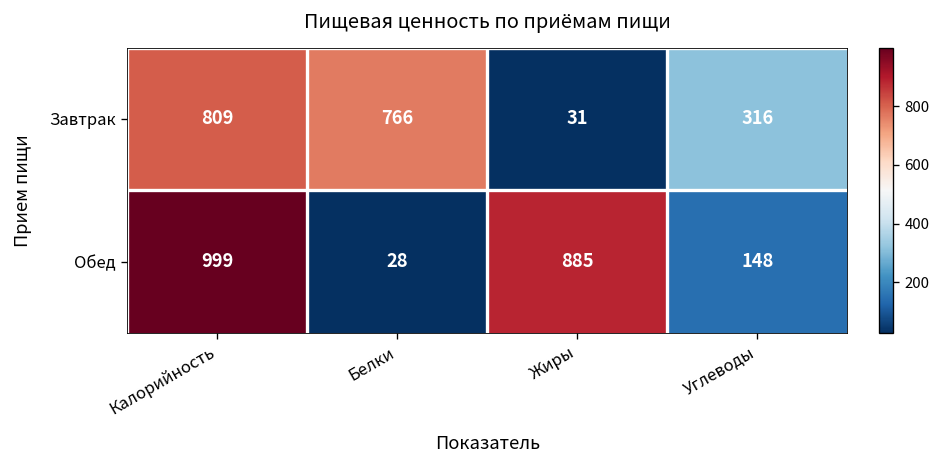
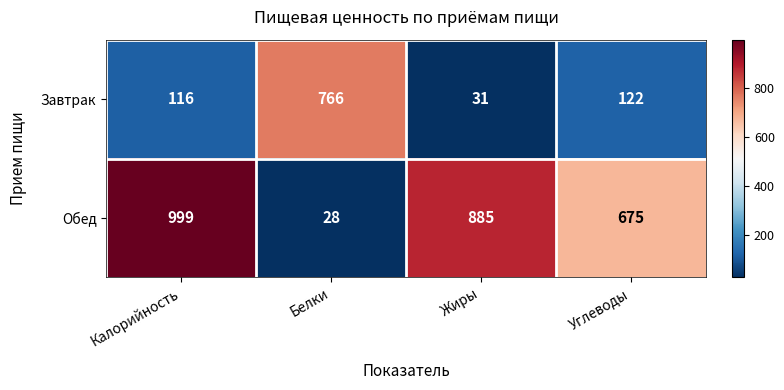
  {
    "Завтрак": {
-     "Калорийность": 809,
+     "Калорийность": 116,
      "Белки": 766,
      "Жиры": 31,
-     "Углеводы": 316
+     "Углеводы": 122
    },
    "Обед": {
      "Калорийность": 999,
      "Белки": 28,
      "Жиры": 885,
-     "Углеводы": 148
+     "Углеводы": 675
    }
  }
